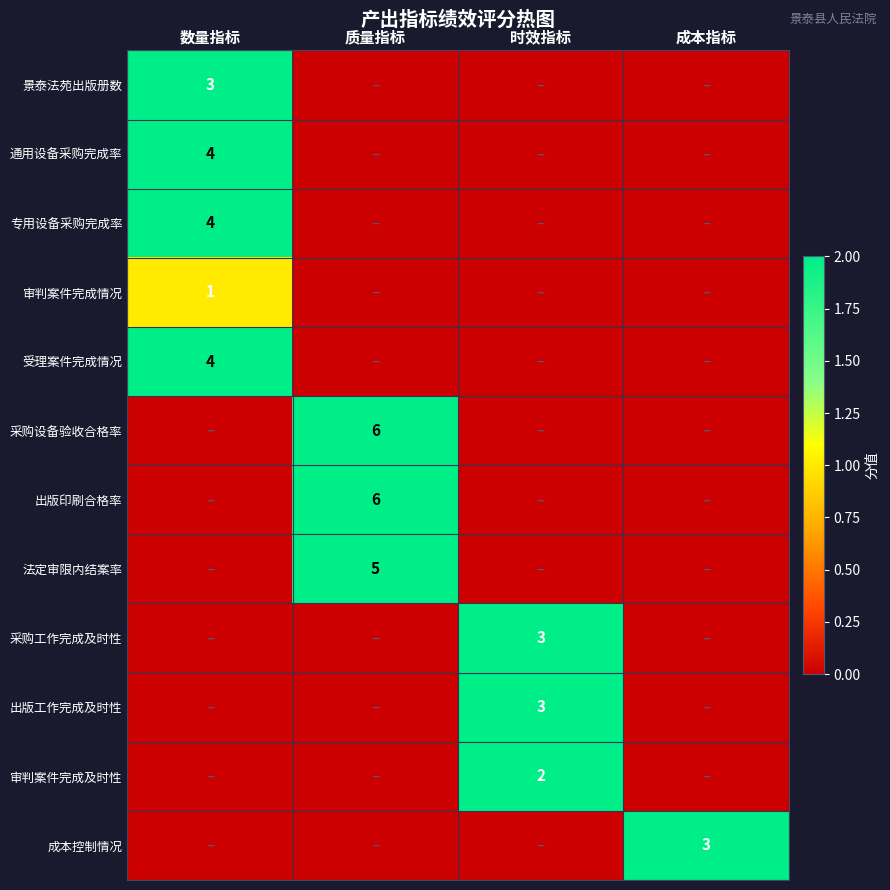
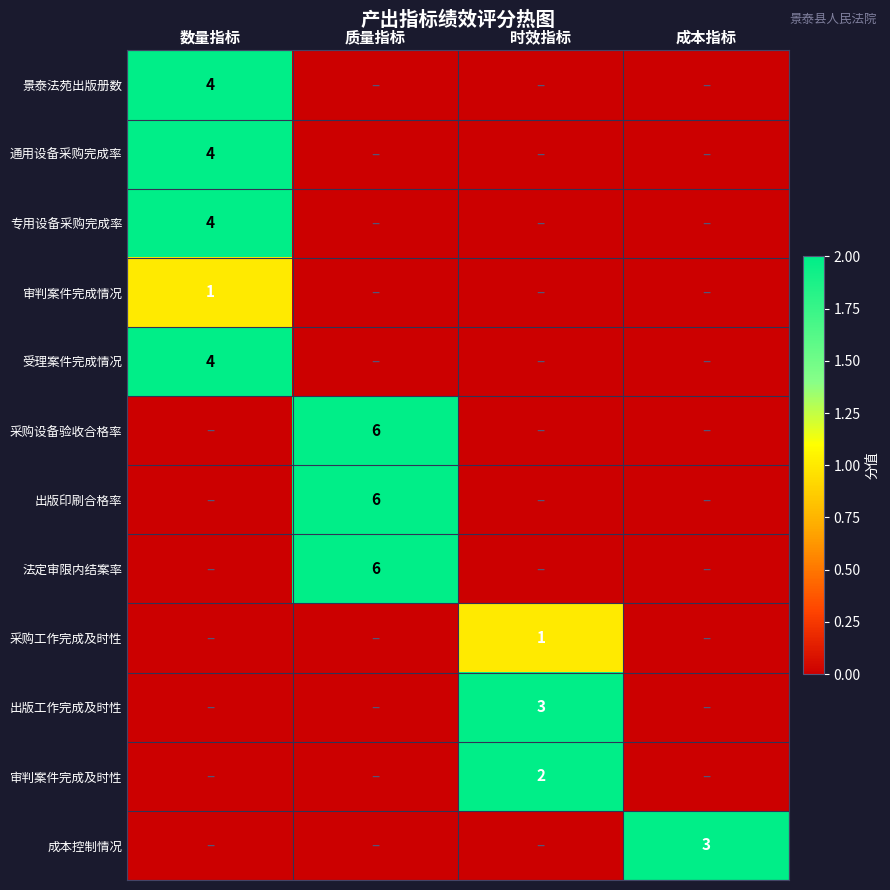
  {
    "景泰法苑出版册数": {
-     "数量指标": 3
+     "数量指标": 4
    },
    "通用设备采购完成率": {
      "数量指标": 4
    },
    "专用设备采购完成率": {
      "数量指标": 4
    },
    "审判案件完成情况": {
      "数量指标": 1
    },
    "受理案件完成情况": {
      "数量指标": 4
    },
    "采购设备验收合格率": {
      "质量指标": 6
    },
    "出版印刷合格率": {
      "质量指标": 6
    },
    "法定审限内结案率": {
-     "质量指标": 5
+     "质量指标": 6
    },
    "采购工作完成及时性": {
-     "时效指标": 3
+     "时效指标": 1
    },
    "出版工作完成及时性": {
      "时效指标": 3
    },
    "审判案件完成及时性": {
      "时效指标": 2
    },
    "成本控制情况": {
      "成本指标": 3
    }
  }
